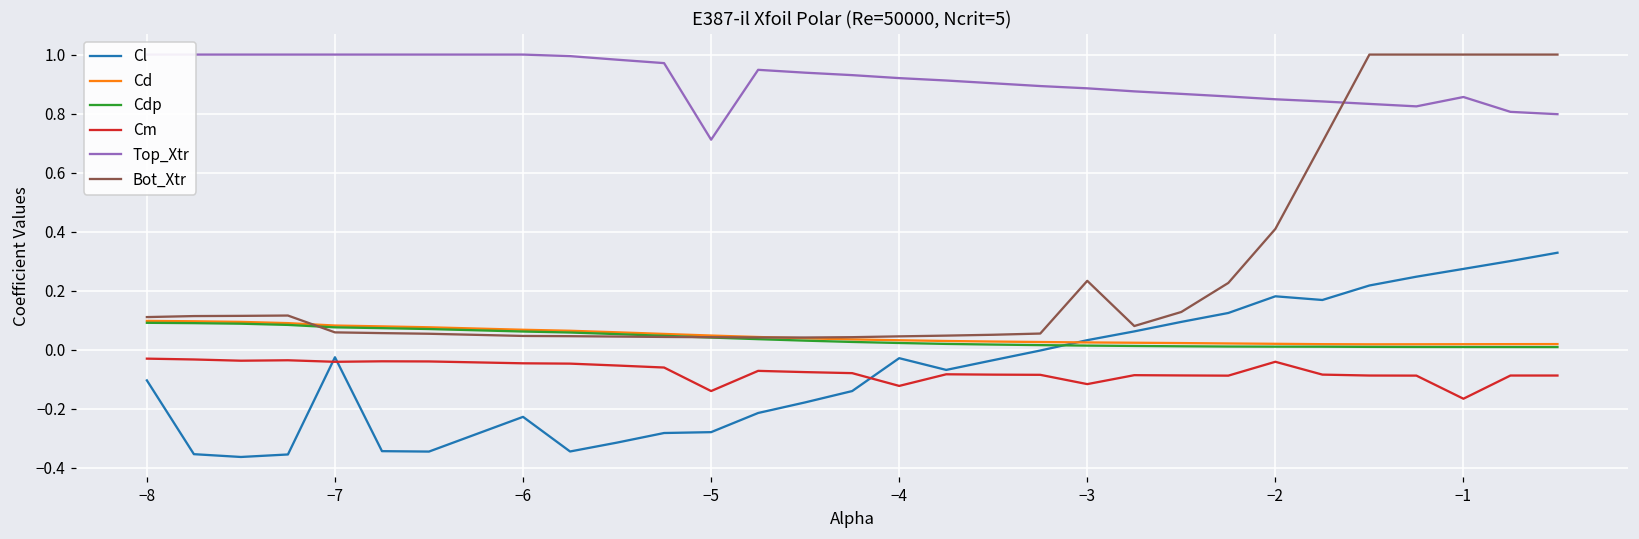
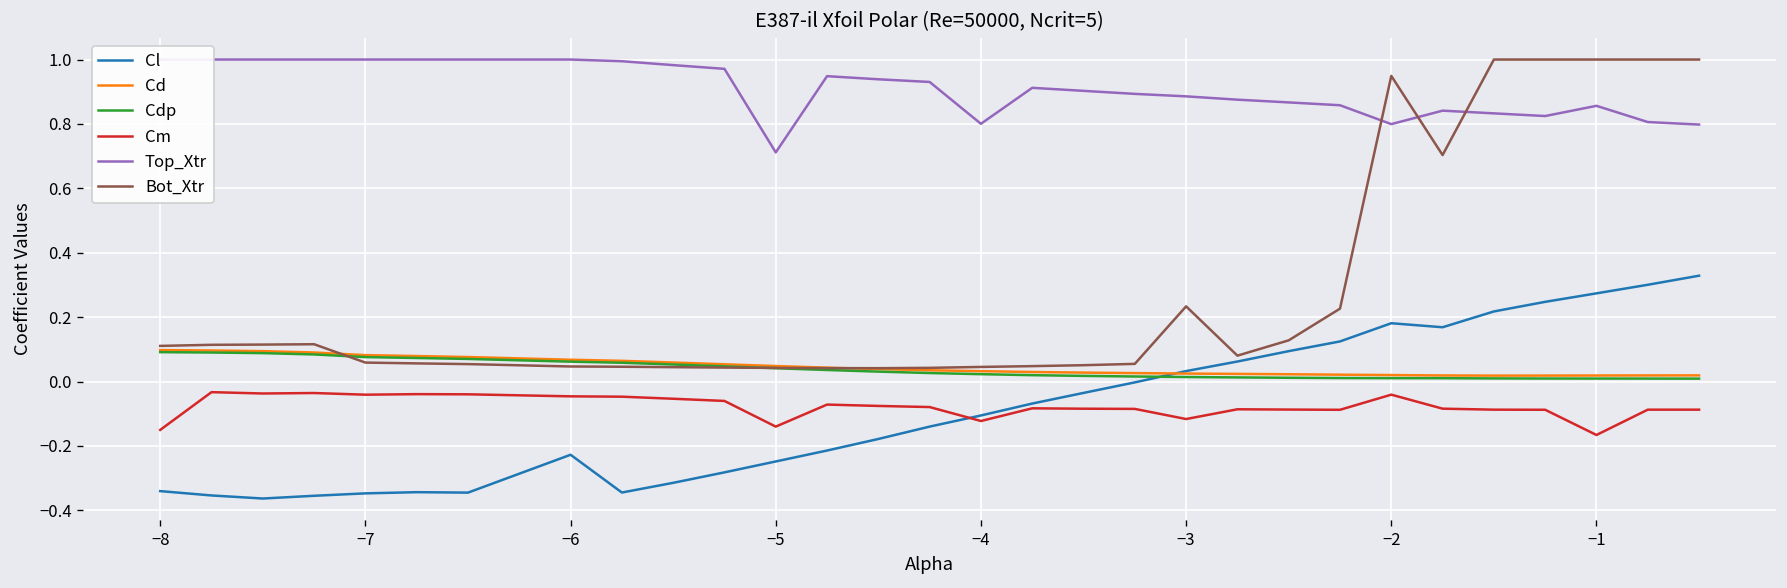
  {
    "Cl": {
-     "−8": -0.10,
-     "−7": -0.03,
+     "−8": -0.34,
+     "−7": -0.35,
      "−6": -0.23,
-     "−5": -0.28,
-     "−4": -0.03,
+     "−5": -0.25,
+     "−4": -0.11,
      "−2": 0.18,
      "−1": 0.27
    },
    "Cd": {
      "−1": 0.02
    },
    "Cdp": {
      "−3": 0.01,
      "−1": 0.01
    },
    "Cm": {
-     "−8": -0.03,
+     "−8": -0.15,
      "−7": -0.04,
      "−6": -0.05,
      "−5": -0.14,
      "−4": -0.12,
      "−3": -0.12,
      "−2": -0.04,
      "−1": -0.17
    },
    "Top_Xtr": {
      "−7": 1.00,
      "−6": 1.00,
      "−5": 0.71,
-     "−4": 0.92,
+     "−4": 0.80,
      "−3": 0.89,
-     "−2": 0.85,
+     "−2": 0.80,
      "−1": 0.86
    },
    "Bot_Xtr": {
      "−8": 0.11,
      "−7": 0.06,
      "−6": 0.05,
      "−4": 0.05,
      "−3": 0.23,
-     "−2": 0.41,
+     "−2": 0.95,
      "−1": 1.00
    }
  }
